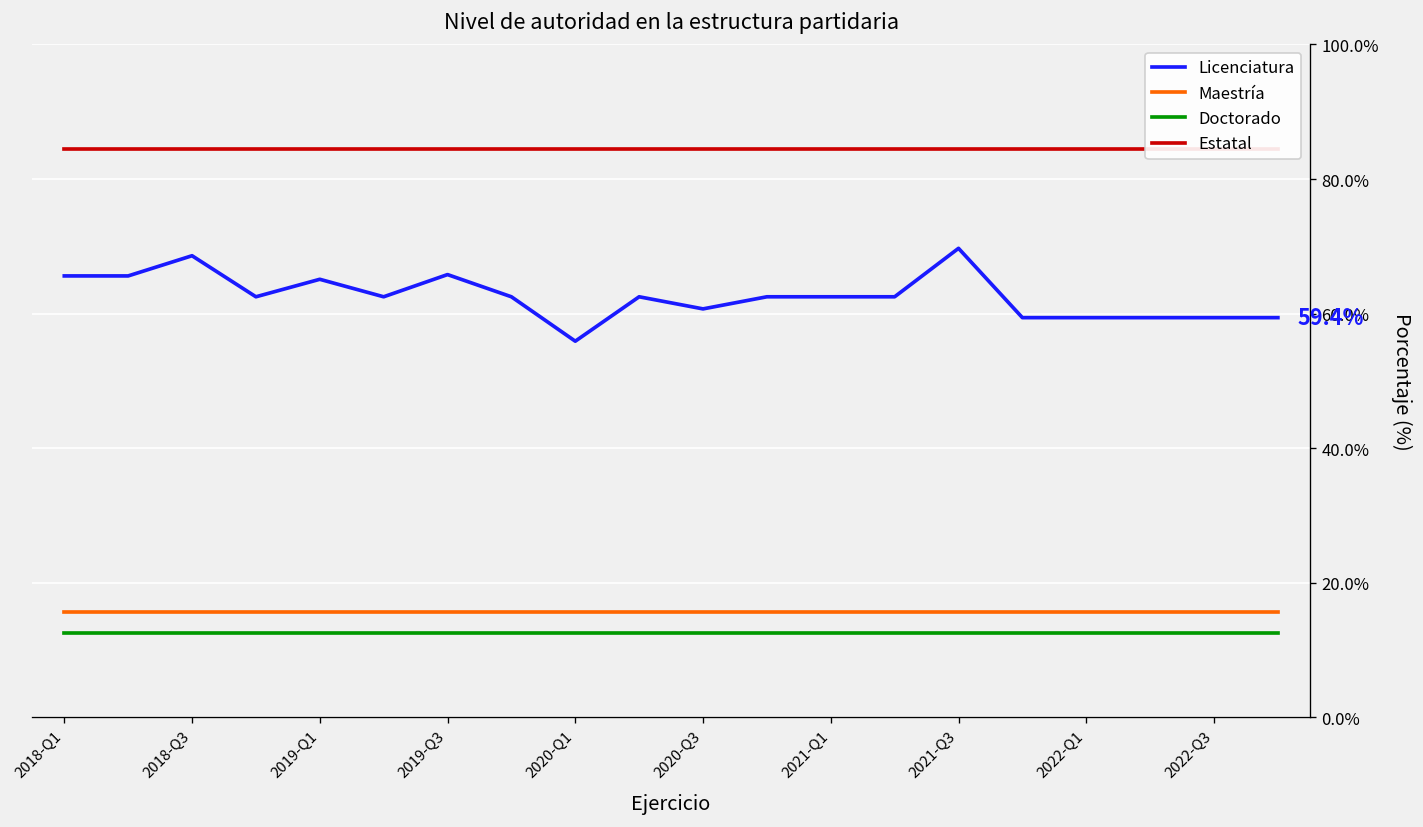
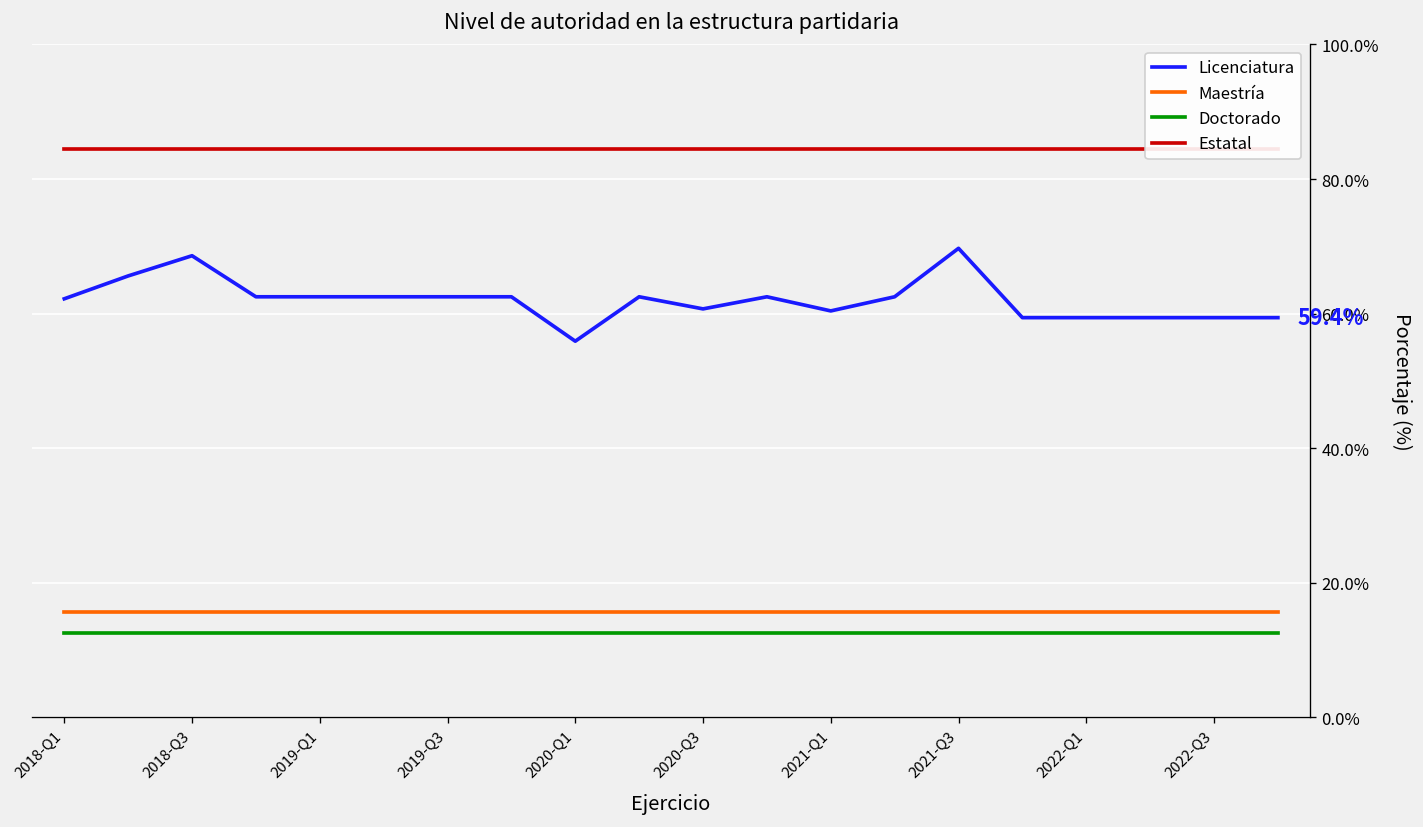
  {
    "Licenciatura": {
-     "2018-Q1": "66%",
+     "2018-Q1": "62%",
      "2018-Q3": "69%",
-     "2019-Q1": "65%",
-     "2019-Q3": "66%",
+     "2019-Q1": "63%",
+     "2019-Q3": "63%",
      "2020-Q1": "56%",
      "2020-Q3": "61%",
-     "2021-Q1": "63%",
+     "2021-Q1": "60%",
      "2021-Q3": "70%",
      "2022-Q1": "59%",
      "2022-Q3": "59%"
    },
    "Maestría": {
      "2018-Q1": "16%",
      "2018-Q3": "16%",
      "2019-Q1": "16%",
      "2019-Q3": "16%",
      "2020-Q1": "16%",
      "2020-Q3": "16%",
      "2021-Q1": "16%",
      "2021-Q3": "16%",
      "2022-Q1": "16%",
      "2022-Q3": "16%"
    },
    "Doctorado": {
      "2018-Q1": "13%",
      "2018-Q3": "13%",
      "2019-Q1": "13%",
      "2019-Q3": "13%",
      "2020-Q1": "13%",
      "2020-Q3": "13%",
      "2021-Q1": "13%",
      "2021-Q3": "13%",
      "2022-Q1": "13%",
      "2022-Q3": "13%"
    },
    "Estatal": {
      "2018-Q1": "84%",
      "2018-Q3": "84%",
      "2019-Q1": "84%",
      "2019-Q3": "84%",
      "2020-Q1": "84%",
      "2020-Q3": "84%",
      "2021-Q1": "84%",
      "2021-Q3": "84%",
      "2022-Q1": "84%"
    }
  }
